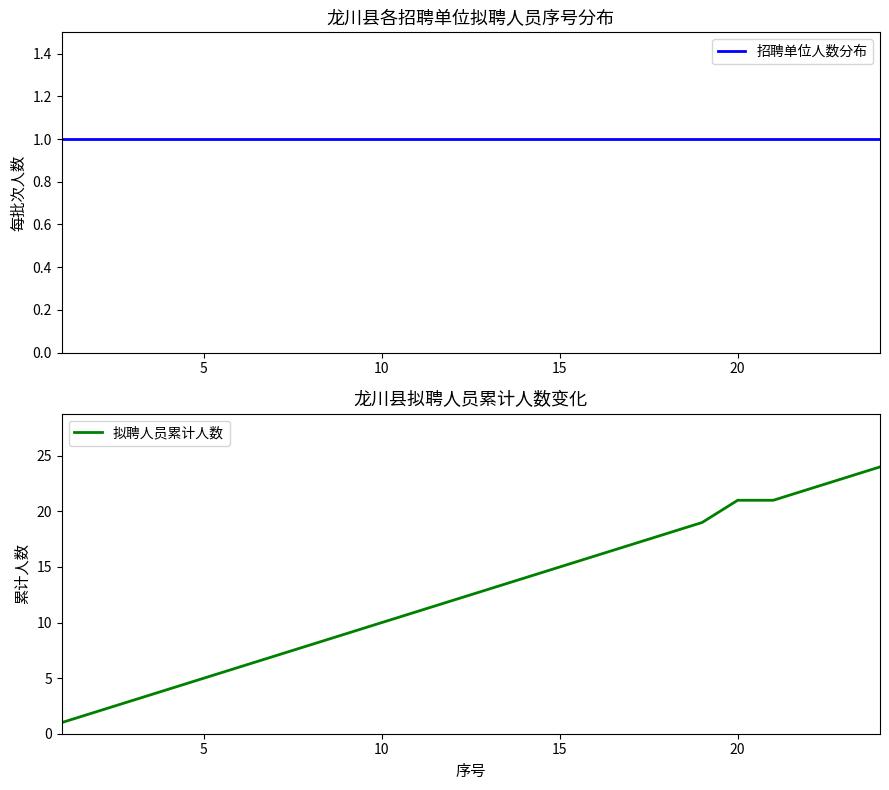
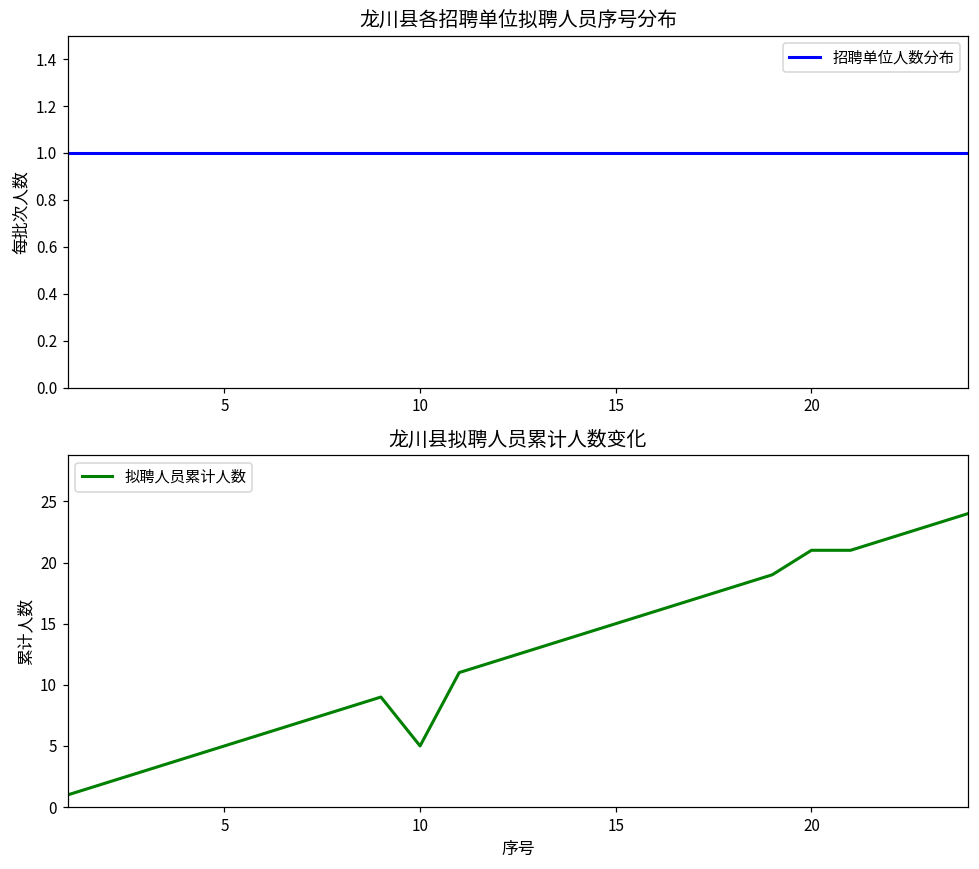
  {
    "龙川县各招聘单位拟聘人员序号分布": {
      "5": 1.00,
      "10": 1.00,
      "15": 1.00,
      "20": 1.00
    },
    "龙川县拟聘人员累计人数变化": {
      "5": 5,
-     "10": 10,
+     "10": 5,
      "15": 15,
      "20": 21
    }
  }
